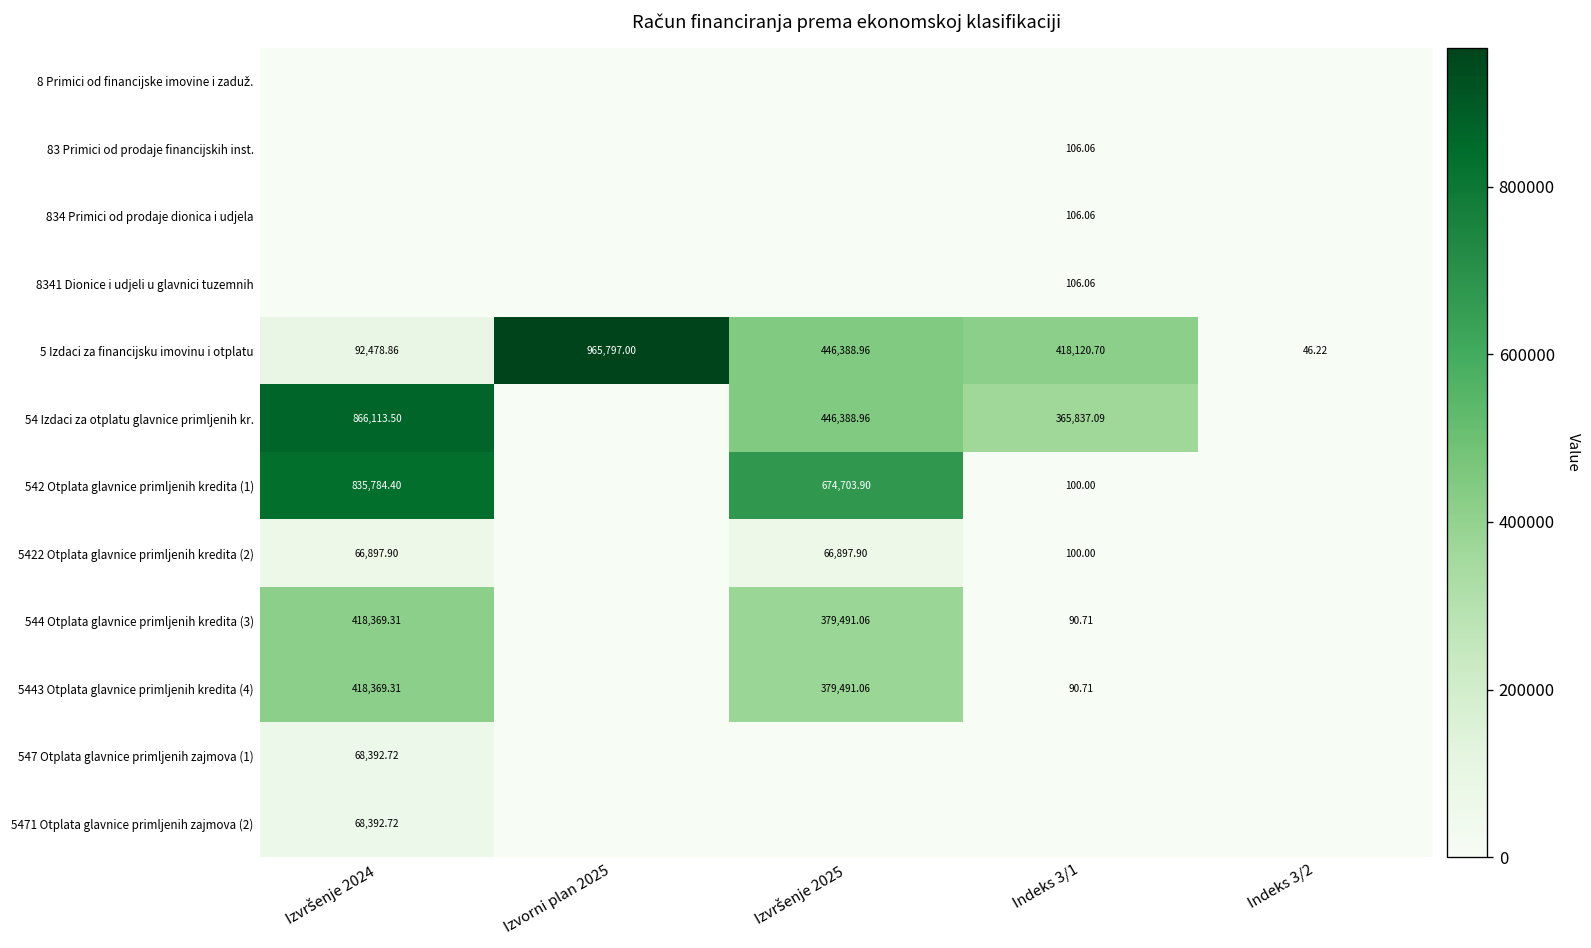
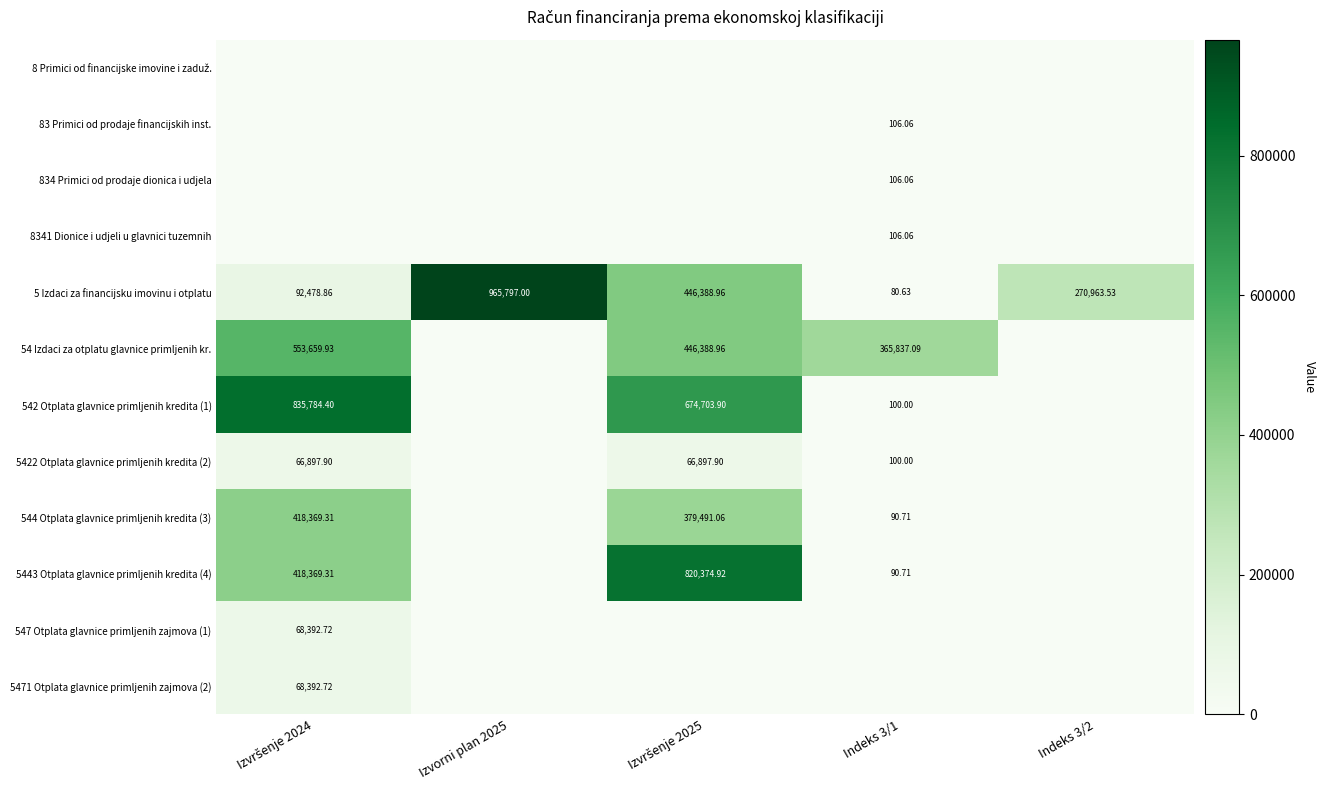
  {
    "83 Primici od prodaje financijskih inst.": {
      "Indeks 3/1": "106.06"
    },
    "834 Primici od prodaje dionica i udjela": {
      "Indeks 3/1": "106.06"
    },
    "8341 Dionice i udjeli u glavnici tuzemnih": {
      "Indeks 3/1": "106.06"
    },
    "5 Izdaci za financijsku imovinu i otplatu": {
      "Izvršenje 2024": "92,478.86",
      "Izvorni plan 2025": "965,797.00",
      "Izvršenje 2025": "446,388.96",
-     "Indeks 3/1": "418,120.70",
-     "Indeks 3/2": "46.22"
+     "Indeks 3/1": "80.63",
+     "Indeks 3/2": "270,963.53"
    },
    "54 Izdaci za otplatu glavnice primljenih kr.": {
-     "Izvršenje 2024": "866,113.50",
+     "Izvršenje 2024": "553,659.93",
      "Izvršenje 2025": "446,388.96",
      "Indeks 3/1": "365,837.09"
    },
    "542 Otplata glavnice primljenih kredita (1)": {
      "Izvršenje 2024": "835,784.40",
      "Izvršenje 2025": "674,703.90",
      "Indeks 3/1": "100.00"
    },
    "5422 Otplata glavnice primljenih kredita (2)": {
      "Izvršenje 2024": "66,897.90",
      "Izvršenje 2025": "66,897.90",
      "Indeks 3/1": "100.00"
    },
    "544 Otplata glavnice primljenih kredita (3)": {
      "Izvršenje 2024": "418,369.31",
      "Izvršenje 2025": "379,491.06",
      "Indeks 3/1": "90.71"
    },
    "5443 Otplata glavnice primljenih kredita (4)": {
      "Izvršenje 2024": "418,369.31",
-     "Izvršenje 2025": "379,491.06",
+     "Izvršenje 2025": "820,374.92",
      "Indeks 3/1": "90.71"
    },
    "547 Otplata glavnice primljenih zajmova (1)": {
      "Izvršenje 2024": "68,392.72"
    },
    "5471 Otplata glavnice primljenih zajmova (2)": {
      "Izvršenje 2024": "68,392.72"
    }
  }
